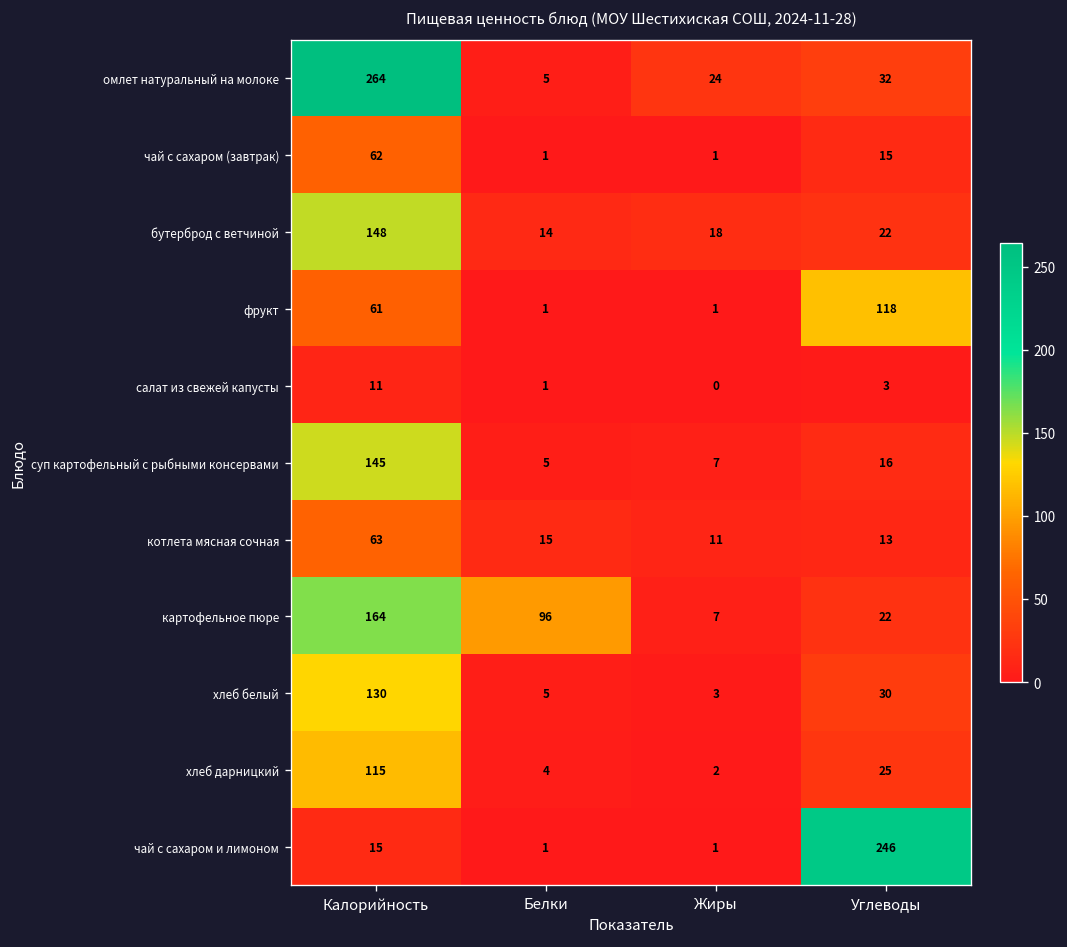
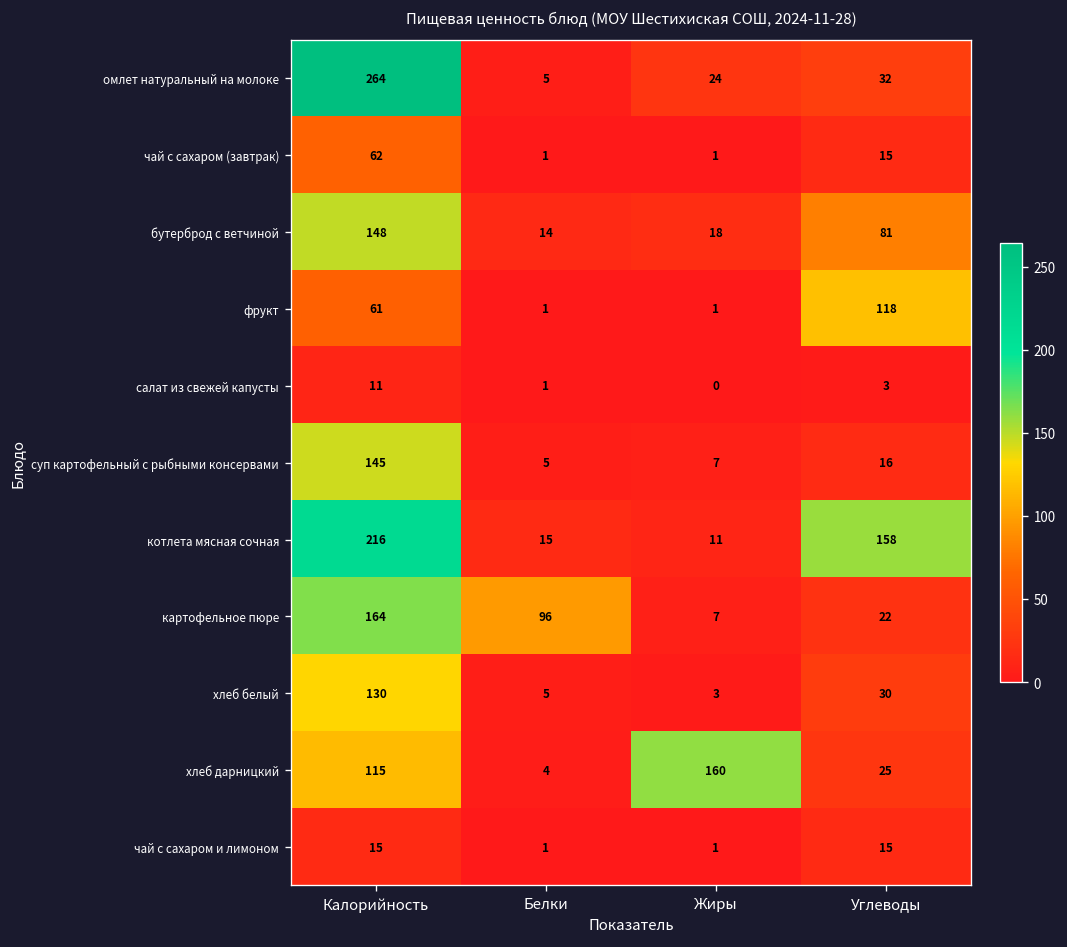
  {
    "омлет натуральный на молоке": {
      "Калорийность": 264,
      "Белки": 5,
      "Жиры": 24,
      "Углеводы": 32
    },
    "чай с сахаром (завтрак)": {
      "Калорийность": 62,
      "Белки": 1,
      "Жиры": 1,
      "Углеводы": 15
    },
    "бутерброд с ветчиной": {
      "Калорийность": 148,
      "Белки": 14,
      "Жиры": 18,
-     "Углеводы": 22
+     "Углеводы": 81
    },
    "фрукт": {
      "Калорийность": 61,
      "Белки": 1,
      "Жиры": 1,
      "Углеводы": 118
    },
    "салат из свежей капусты": {
      "Калорийность": 11,
      "Белки": 1,
      "Жиры": 0,
      "Углеводы": 3
    },
    "суп картофельный с рыбными консервами": {
      "Калорийность": 145,
      "Белки": 5,
      "Жиры": 7,
      "Углеводы": 16
    },
    "котлета мясная сочная": {
-     "Калорийность": 63,
+     "Калорийность": 216,
      "Белки": 15,
      "Жиры": 11,
-     "Углеводы": 13
+     "Углеводы": 158
    },
    "картофельное пюре": {
      "Калорийность": 164,
      "Белки": 96,
      "Жиры": 7,
      "Углеводы": 22
    },
    "хлеб белый": {
      "Калорийность": 130,
      "Белки": 5,
      "Жиры": 3,
      "Углеводы": 30
    },
    "хлеб дарницкий": {
      "Калорийность": 115,
      "Белки": 4,
-     "Жиры": 2,
+     "Жиры": 160,
      "Углеводы": 25
    },
    "чай с сахаром и лимоном": {
      "Калорийность": 15,
      "Белки": 1,
      "Жиры": 1,
-     "Углеводы": 246
+     "Углеводы": 15
    }
  }
